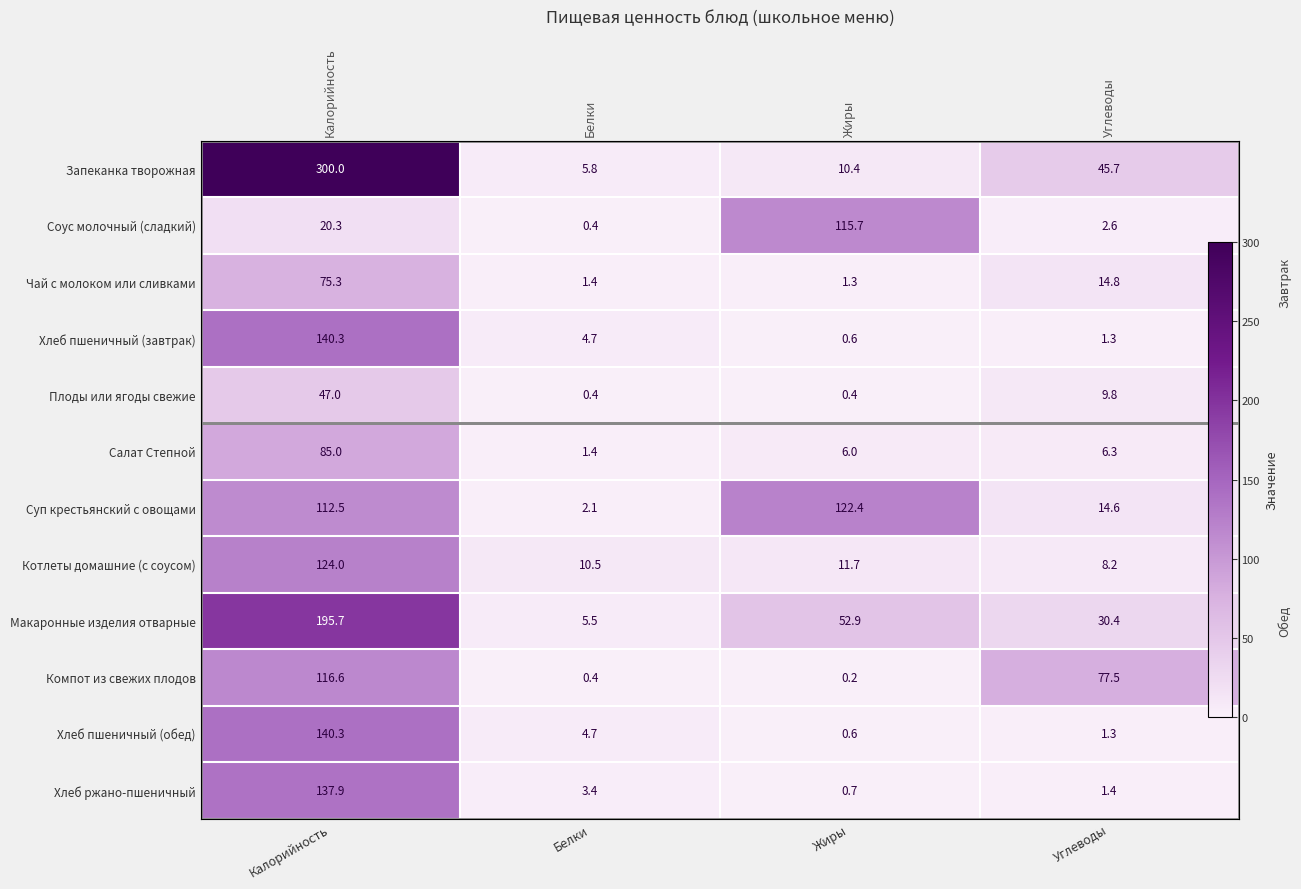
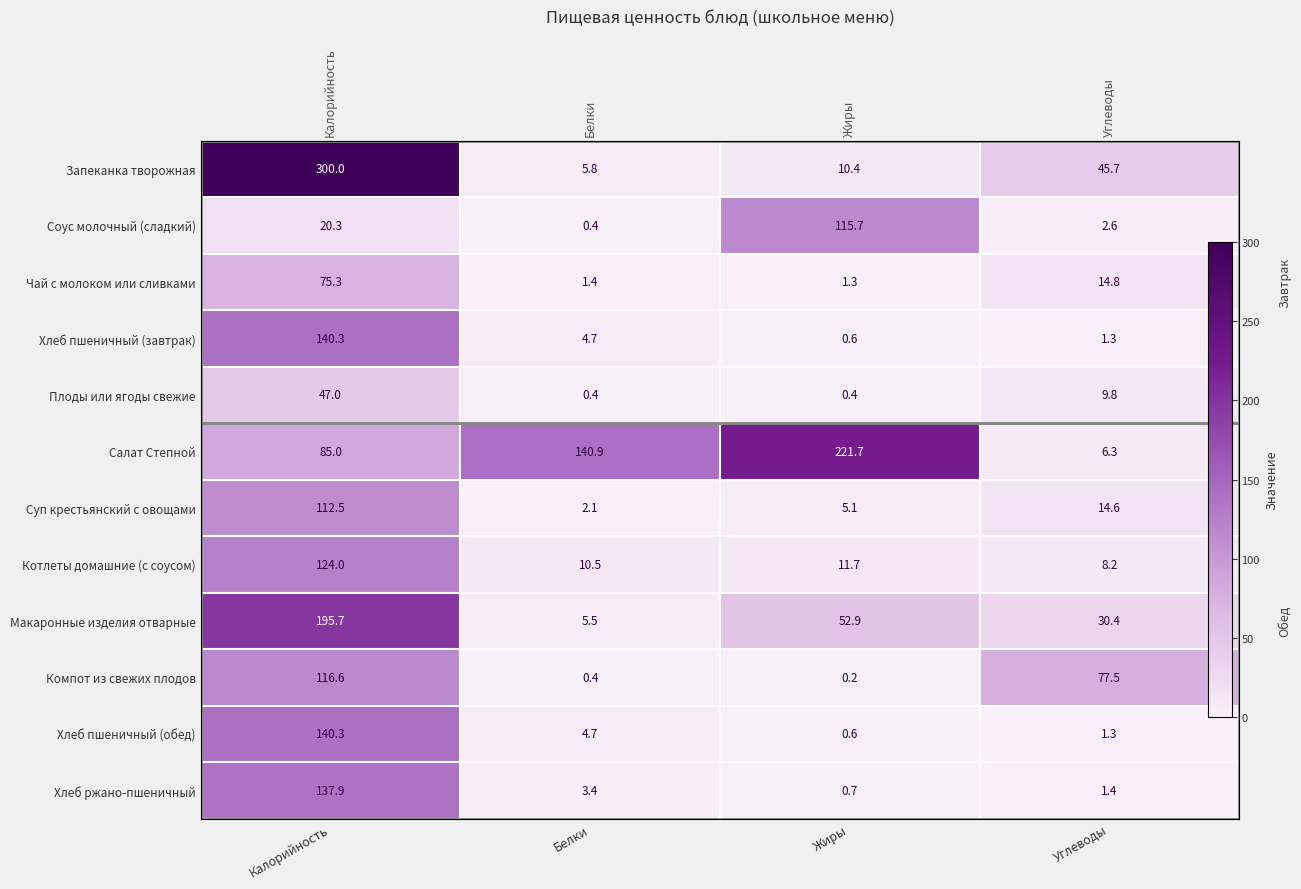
  {
    "Запеканка творожная": {
      "Калорийность": 300.0,
      "Белки": 5.8,
      "Жиры": 10.4,
      "Углеводы": 45.7
    },
    "Соус молочный (сладкий)": {
      "Калорийность": 20.3,
      "Белки": 0.4,
      "Жиры": 115.7,
      "Углеводы": 2.6
    },
    "Чай с молоком или сливками": {
      "Калорийность": 75.3,
      "Белки": 1.4,
      "Жиры": 1.3,
      "Углеводы": 14.8
    },
    "Хлеб пшеничный (завтрак)": {
      "Калорийность": 140.3,
      "Белки": 4.7,
      "Жиры": 0.6,
      "Углеводы": 1.3
    },
    "Плоды или ягоды свежие": {
      "Калорийность": 47.0,
      "Белки": 0.4,
      "Жиры": 0.4,
      "Углеводы": 9.8
    },
    "Салат Степной": {
      "Калорийность": 85.0,
-     "Белки": 1.4,
-     "Жиры": 6.0,
+     "Белки": 140.9,
+     "Жиры": 221.7,
      "Углеводы": 6.3
    },
    "Суп крестьянский с овощами": {
      "Калорийность": 112.5,
      "Белки": 2.1,
-     "Жиры": 122.4,
+     "Жиры": 5.1,
      "Углеводы": 14.6
    },
    "Котлеты домашние (с соусом)": {
      "Калорийность": 124.0,
      "Белки": 10.5,
      "Жиры": 11.7,
      "Углеводы": 8.2
    },
    "Макаронные изделия отварные": {
      "Калорийность": 195.7,
      "Белки": 5.5,
      "Жиры": 52.9,
      "Углеводы": 30.4
    },
    "Компот из свежих плодов": {
      "Калорийность": 116.6,
      "Белки": 0.4,
      "Жиры": 0.2,
      "Углеводы": 77.5
    },
    "Хлеб пшеничный (обед)": {
      "Калорийность": 140.3,
      "Белки": 4.7,
      "Жиры": 0.6,
      "Углеводы": 1.3
    },
    "Хлеб ржано-пшеничный": {
      "Калорийность": 137.9,
      "Белки": 3.4,
      "Жиры": 0.7,
      "Углеводы": 1.4
    }
  }
